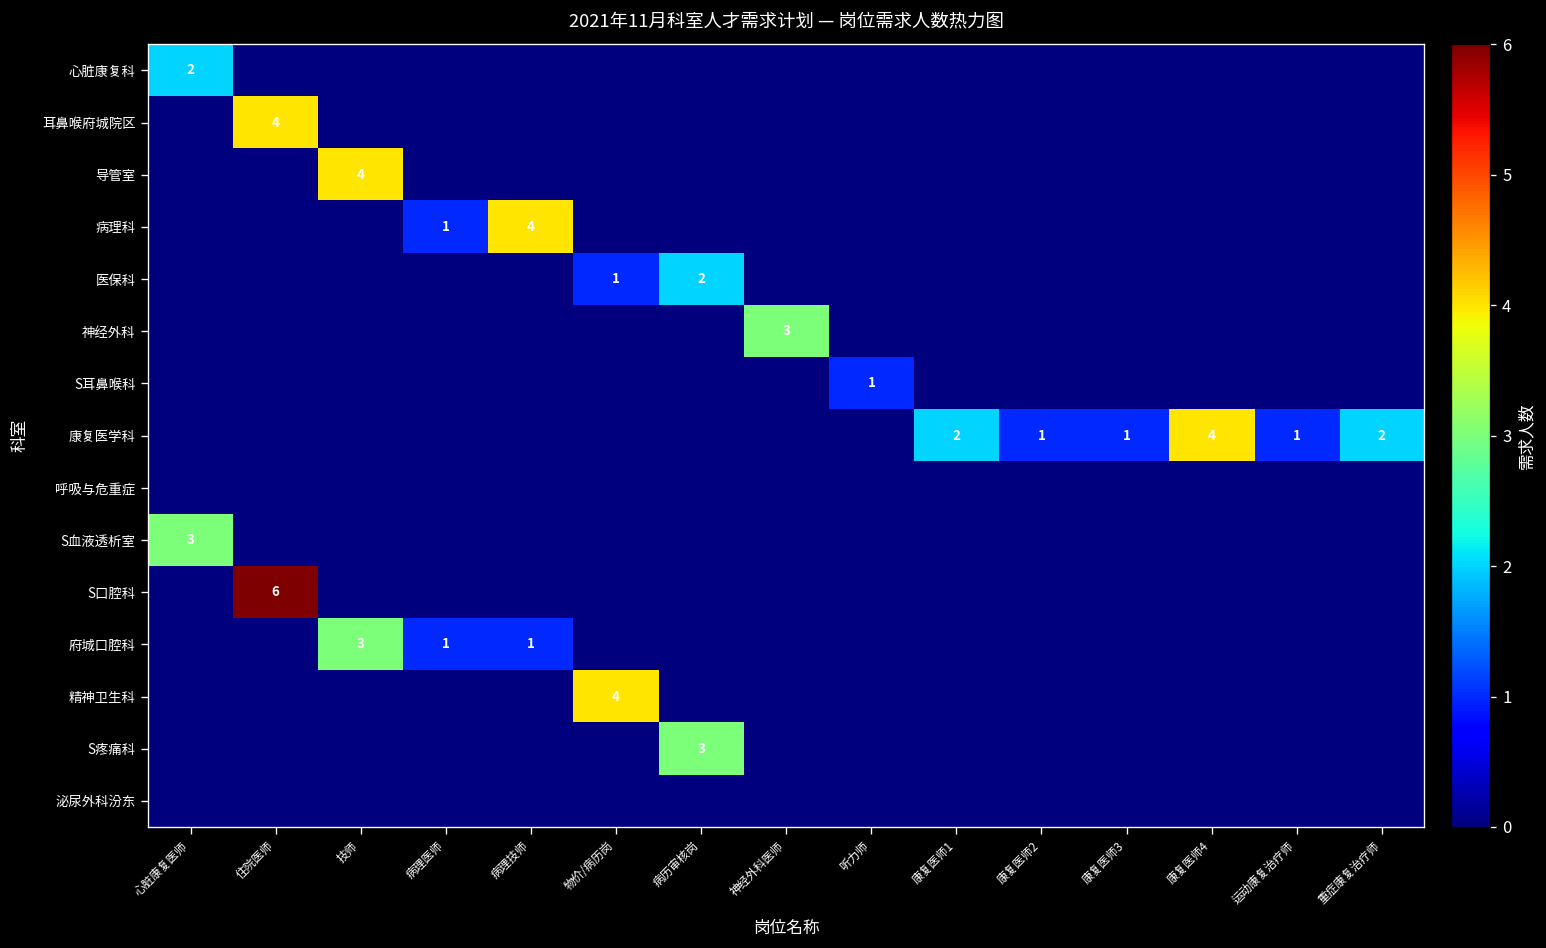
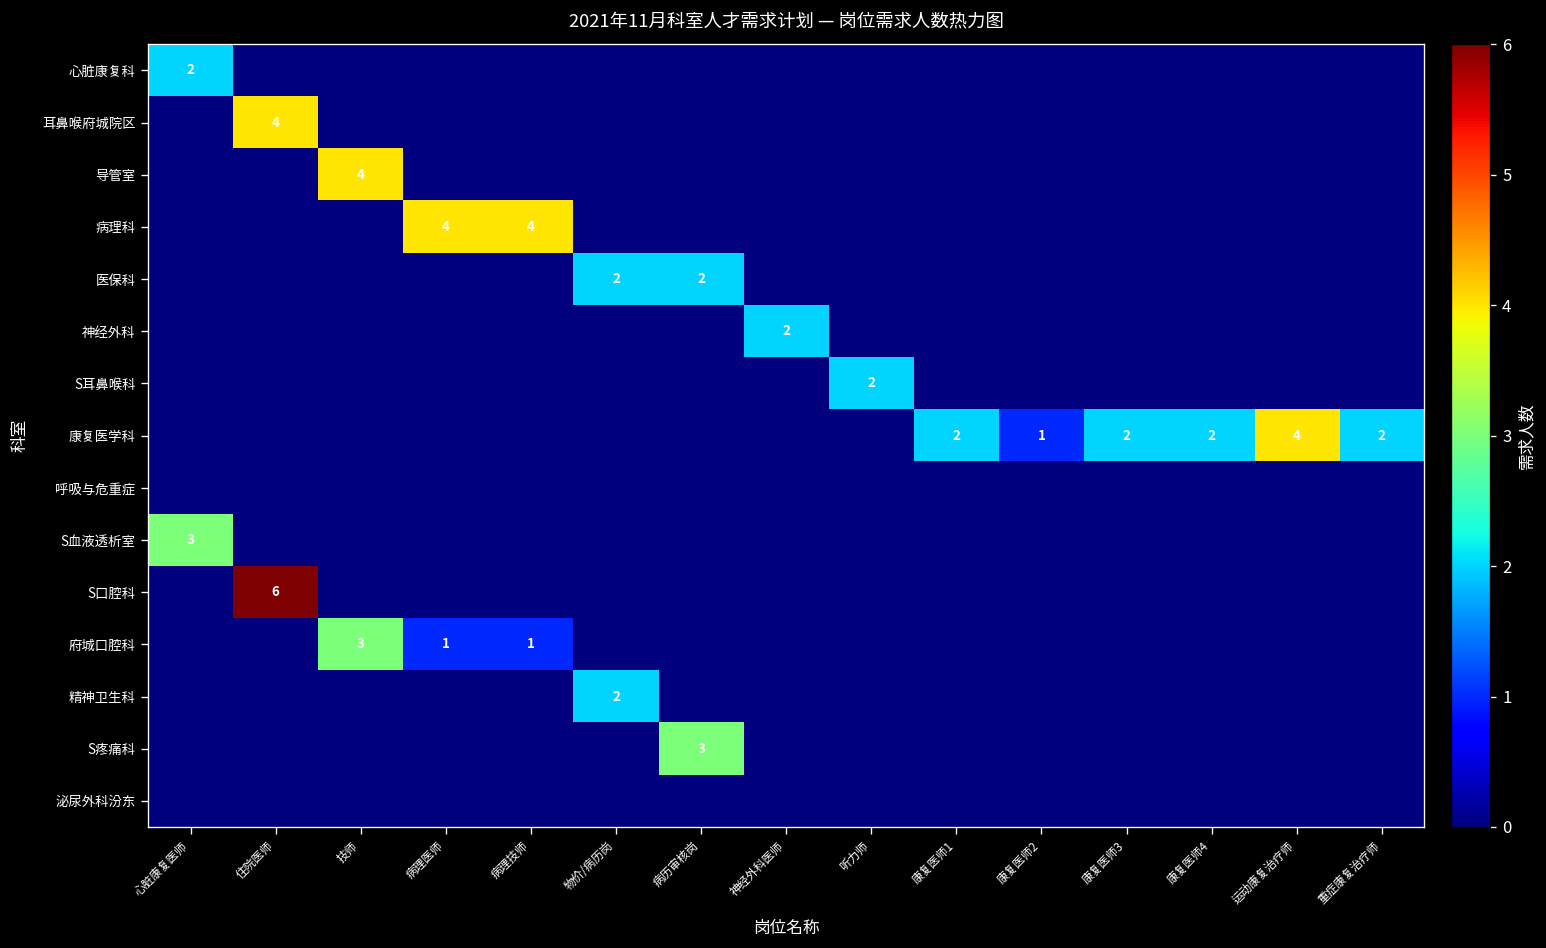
  {
    "心脏康复科": {
      "心脏康复医师": 2
    },
    "耳鼻喉府城院区": {
      "住院医师": 4
    },
    "导管室": {
      "技师": 4
    },
    "病理科": {
-     "病理医师": 1,
+     "病理医师": 4,
      "病理技师": 4
    },
    "医保科": {
-     "物价/病历岗": 1,
+     "物价/病历岗": 2,
      "病历审核岗": 2
    },
    "神经外科": {
-     "神经外科医师": 3
+     "神经外科医师": 2
    },
    "S耳鼻喉科": {
-     "听力师": 1
+     "听力师": 2
    },
    "康复医学科": {
      "康复医师1": 2,
      "康复医师2": 1,
-     "康复医师3": 1,
-     "康复医师4": 4,
-     "运动康复治疗师": 1,
+     "康复医师3": 2,
+     "康复医师4": 2,
+     "运动康复治疗师": 4,
      "重症康复治疗师": 2
    },
    "S血液透析室": {
      "心脏康复医师": 3
    },
    "S口腔科": {
      "住院医师": 6
    },
    "府城口腔科": {
      "技师": 3,
      "病理医师": 1,
      "病理技师": 1
    },
    "精神卫生科": {
-     "物价/病历岗": 4
+     "物价/病历岗": 2
    },
    "S疼痛科": {
      "病历审核岗": 3
    }
  }
